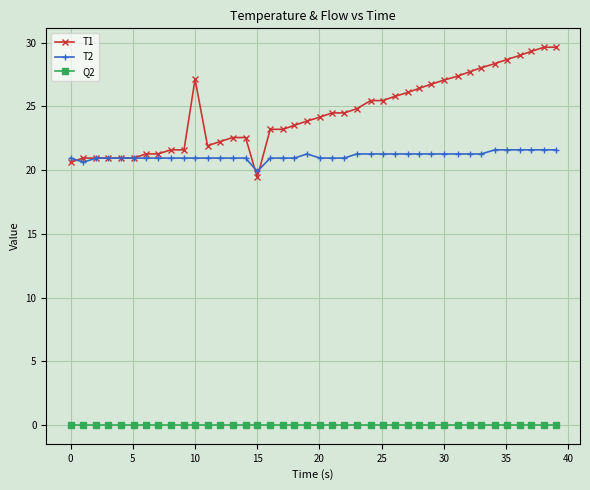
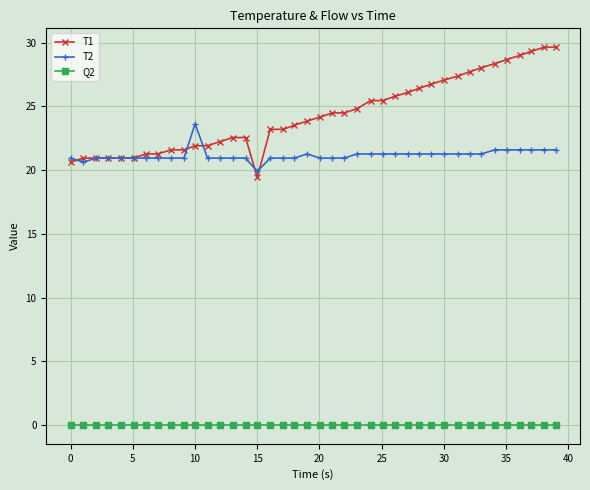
  {
    "T1": {
      "0": 20.6,
-     "10": 27.1,
+     "10": 21.9,
      "15": 19.4
    },
    "T2": {
      "0": 20.9,
-     "10": 20.9,
+     "10": 23.6,
      "15": 19.9
    },
    "Q2": {
      "0": 0.0,
      "10": 0.0,
      "15": 0.0
    }
  }
